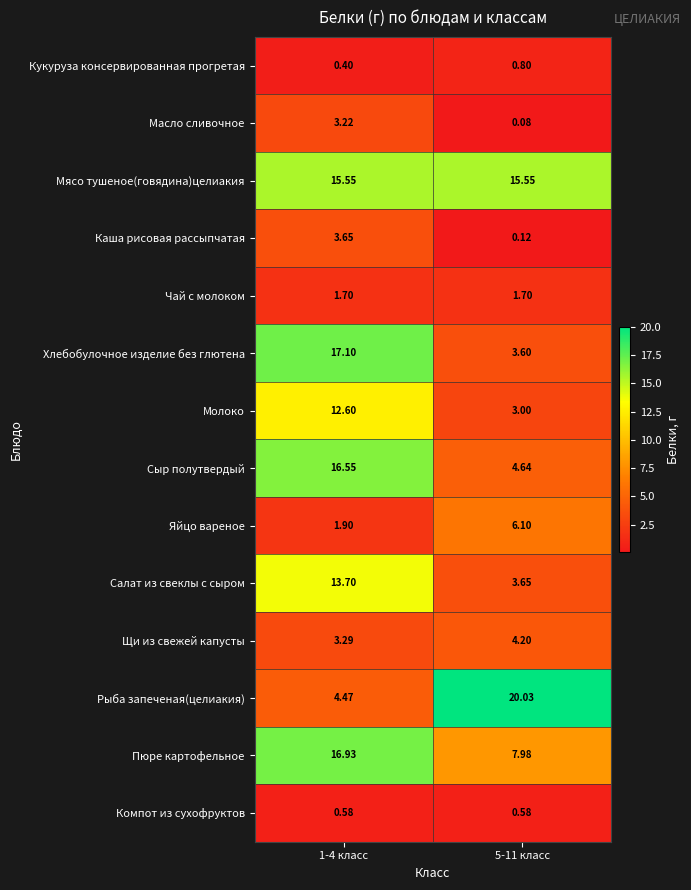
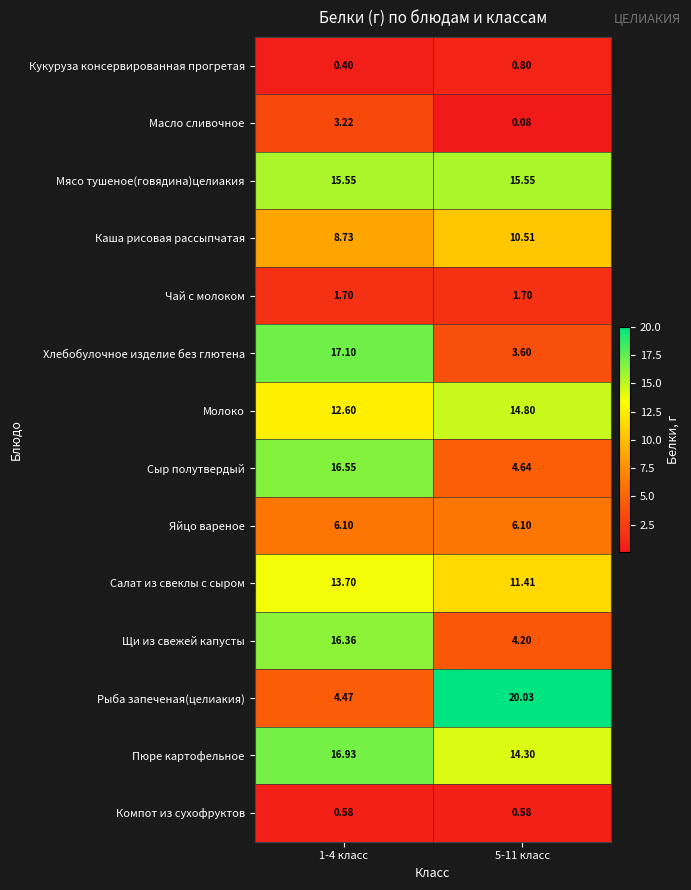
  {
    "Кукуруза консервированная прогретая": {
      "1-4 класс": 0.40,
      "5-11 класс": 0.80
    },
    "Масло сливочное": {
      "1-4 класс": 3.22,
      "5-11 класс": 0.08
    },
    "Мясо тушеное(говядина)целиакия": {
      "1-4 класс": 15.55,
      "5-11 класс": 15.55
    },
    "Каша рисовая рассыпчатая": {
-     "1-4 класс": 3.65,
-     "5-11 класс": 0.12
+     "1-4 класс": 8.73,
+     "5-11 класс": 10.51
    },
    "Чай с молоком": {
      "1-4 класс": 1.70,
      "5-11 класс": 1.70
    },
    "Хлебобулочное изделие без глютена": {
      "1-4 класс": 17.10,
      "5-11 класс": 3.60
    },
    "Молоко": {
      "1-4 класс": 12.60,
-     "5-11 класс": 3.00
+     "5-11 класс": 14.80
    },
    "Сыр полутвердый": {
      "1-4 класс": 16.55,
      "5-11 класс": 4.64
    },
    "Яйцо вареное": {
-     "1-4 класс": 1.90,
+     "1-4 класс": 6.10,
      "5-11 класс": 6.10
    },
    "Салат из свеклы с сыром": {
      "1-4 класс": 13.70,
-     "5-11 класс": 3.65
+     "5-11 класс": 11.41
    },
    "Щи из свежей капусты": {
-     "1-4 класс": 3.29,
+     "1-4 класс": 16.36,
      "5-11 класс": 4.20
    },
    "Рыба запеченая(целиакия)": {
      "1-4 класс": 4.47,
      "5-11 класс": 20.03
    },
    "Пюре картофельное": {
      "1-4 класс": 16.93,
-     "5-11 класс": 7.98
+     "5-11 класс": 14.30
    },
    "Компот из сухофруктов": {
      "1-4 класс": 0.58,
      "5-11 класс": 0.58
    }
  }
